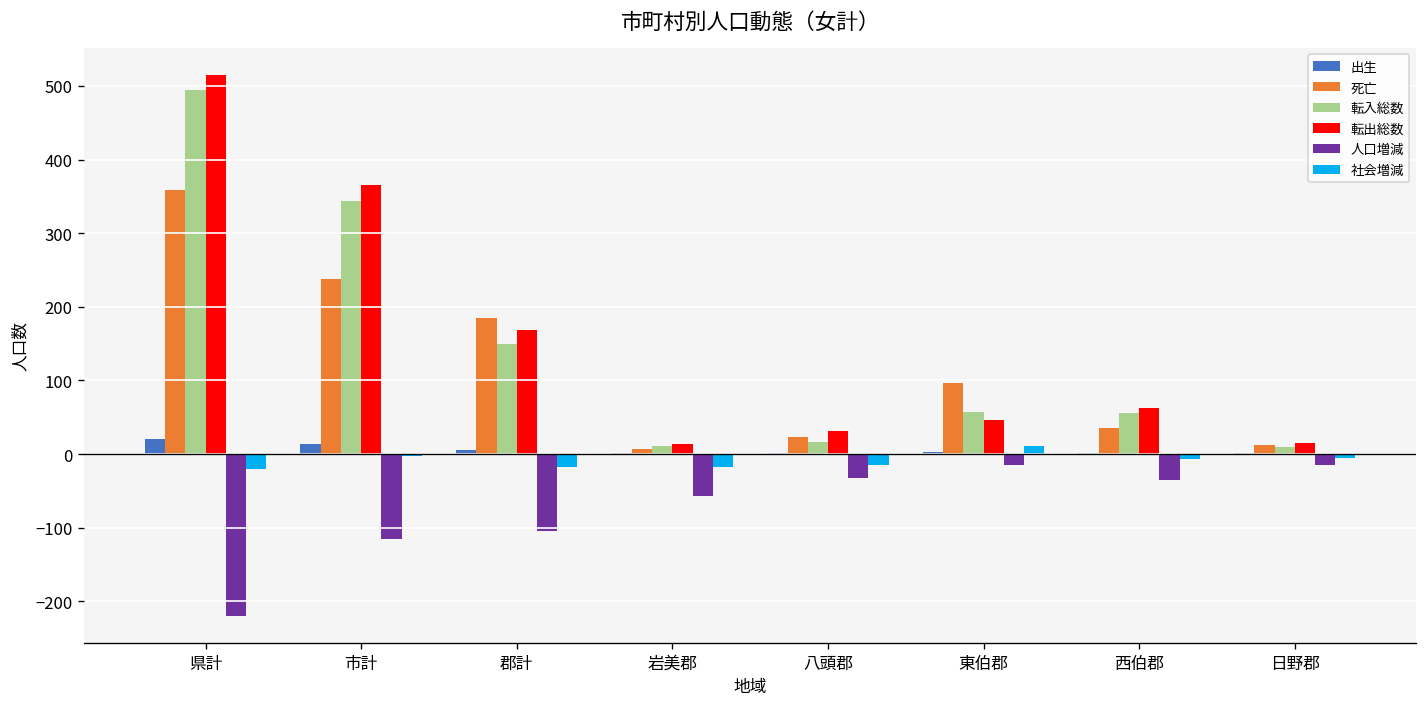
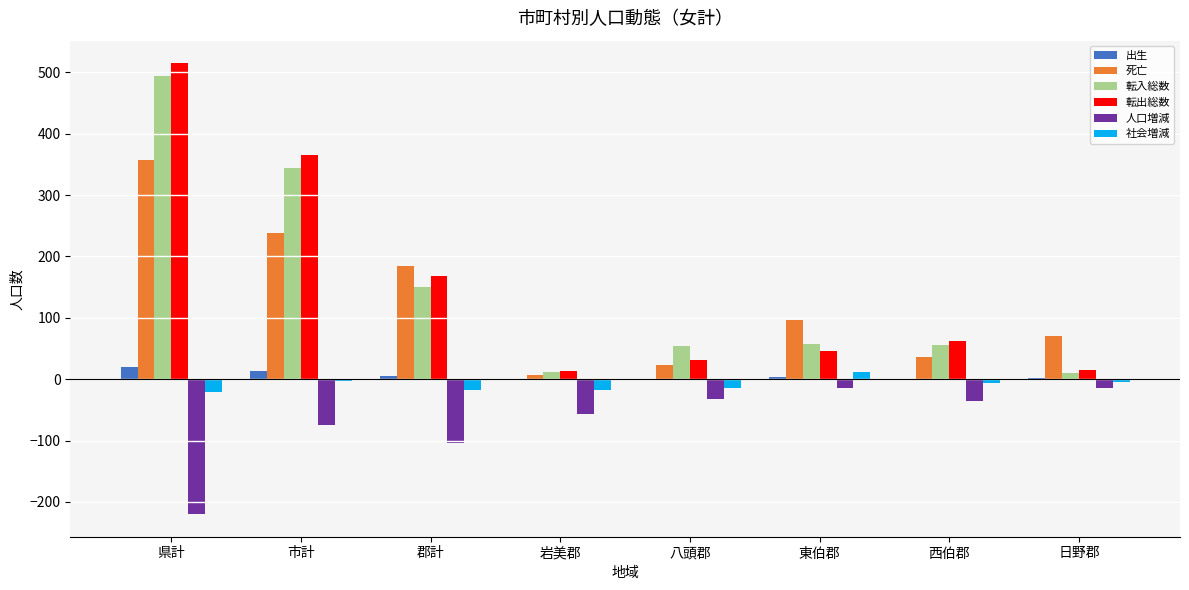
  {
    "出生": {
      "県計": 20,
      "市計": 10,
      "郡計": 10
    },
    "死亡": {
      "県計": 360,
      "市計": 240,
      "郡計": 190,
      "岩美郡": 10,
      "八頭郡": 20,
      "東伯郡": 100,
      "西伯郡": 40,
-     "日野郡": 10
+     "日野郡": 70
    },
    "転入総数": {
      "県計": 490,
      "市計": 340,
      "郡計": 150,
      "岩美郡": 10,
-     "八頭郡": 20,
+     "八頭郡": 50,
      "東伯郡": 60,
      "西伯郡": 60,
      "日野郡": 10
    },
    "転出総数": {
      "県計": 520,
      "市計": 370,
      "郡計": 170,
      "岩美郡": 10,
      "八頭郡": 30,
      "東伯郡": 50,
      "西伯郡": 60,
      "日野郡": 20
    },
    "人口増減": {
      "県計": -220,
-     "市計": -120,
+     "市計": -80,
      "郡計": -100,
      "岩美郡": -60,
      "八頭郡": -30,
      "東伯郡": -20,
      "西伯郡": -40,
      "日野郡": -20
    },
    "社会増減": {
      "県計": -20,
      "郡計": -20,
      "岩美郡": -20,
      "八頭郡": -20,
      "東伯郡": 10,
      "西伯郡": -10,
      "日野郡": -10
    }
  }
